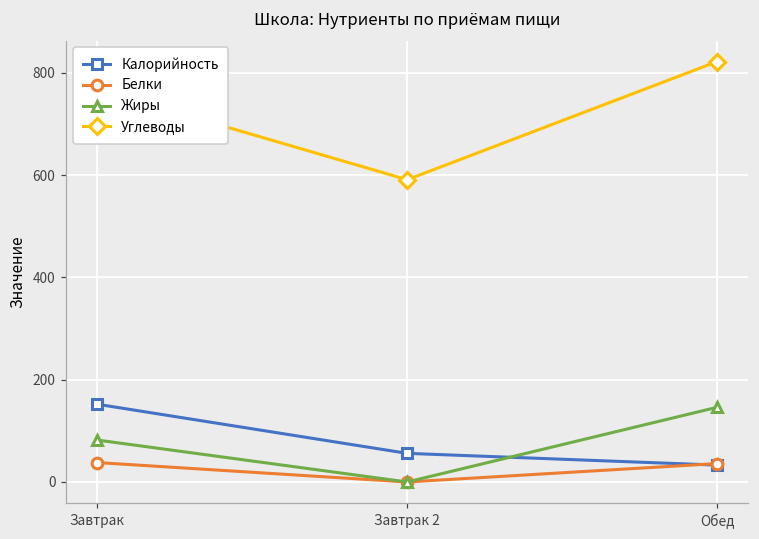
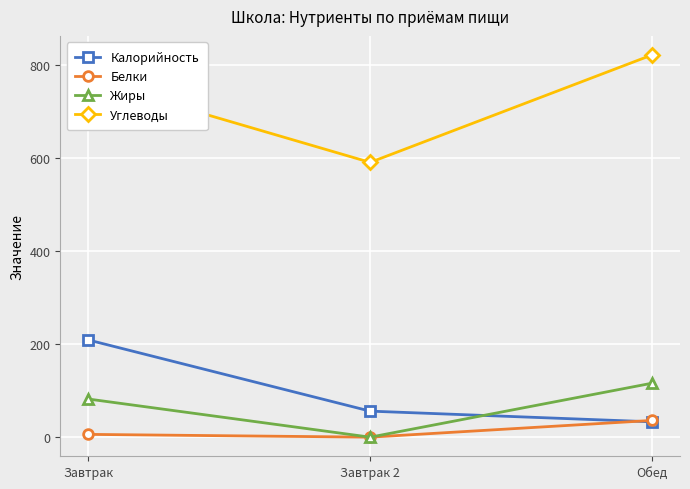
  {
    "Калорийность": {
-     "Завтрак": 150,
+     "Завтрак": 210,
      "Завтрак 2": 60
    },
    "Белки": {
-     "Завтрак": 40
+     "Завтрак": 10
    },
    "Жиры": {
      "Завтрак": 80,
-     "Обед": 150
+     "Обед": 120
    },
    "Углеводы": {
      "Завтрак 2": 590,
      "Обед": 820
    }
  }
